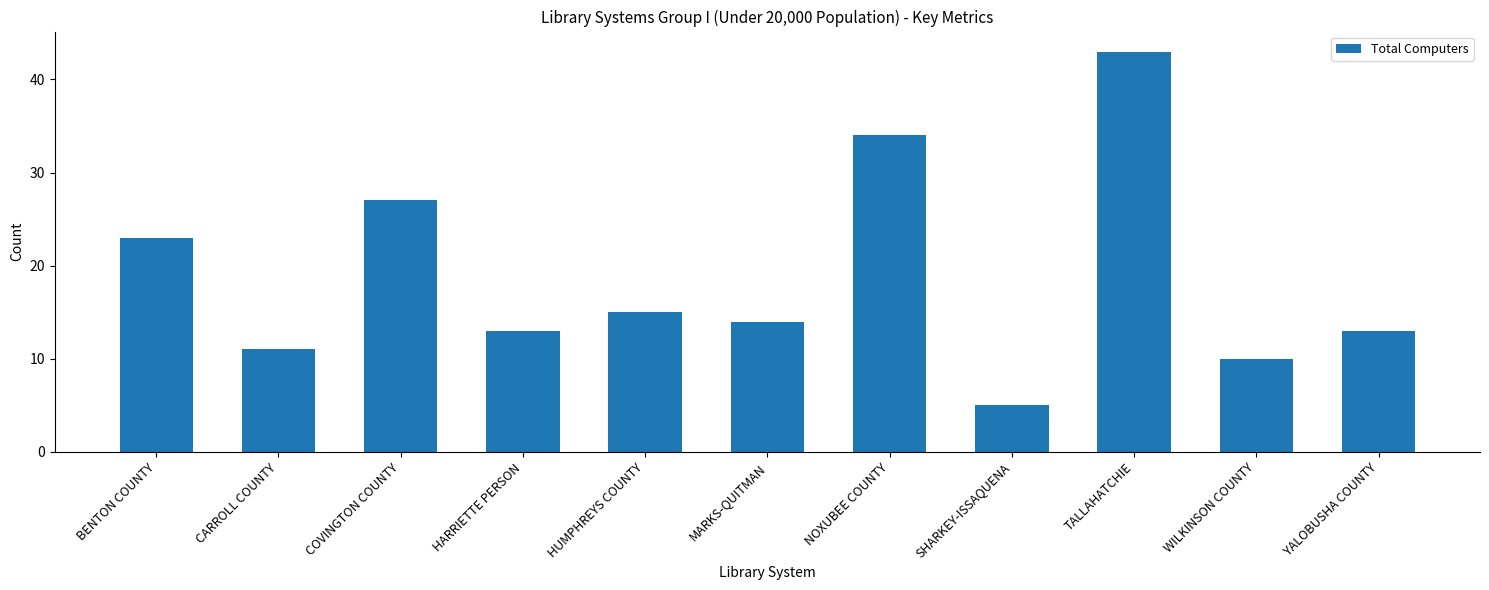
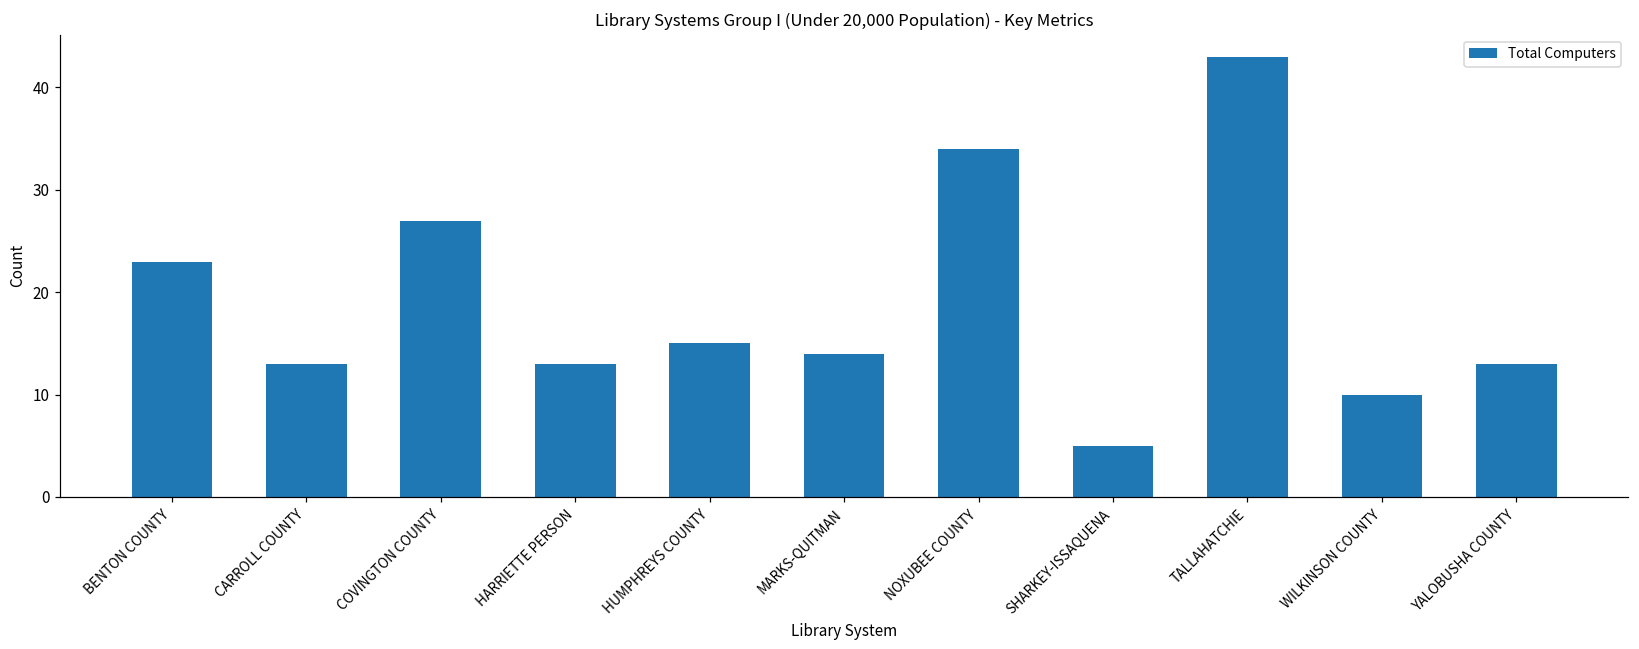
  {
    "BENTON COUNTY": 23,
-   "CARROLL COUNTY": 11,
+   "CARROLL COUNTY": 13,
    "COVINGTON COUNTY": 27,
    "HARRIETTE PERSON": 13,
    "HUMPHREYS COUNTY": 15,
    "MARKS-QUITMAN": 14,
    "NOXUBEE COUNTY": 34,
    "SHARKEY-ISSAQUENA": 5,
    "TALLAHATCHIE": 43,
    "WILKINSON COUNTY": 10,
    "YALOBUSHA COUNTY": 13
  }
